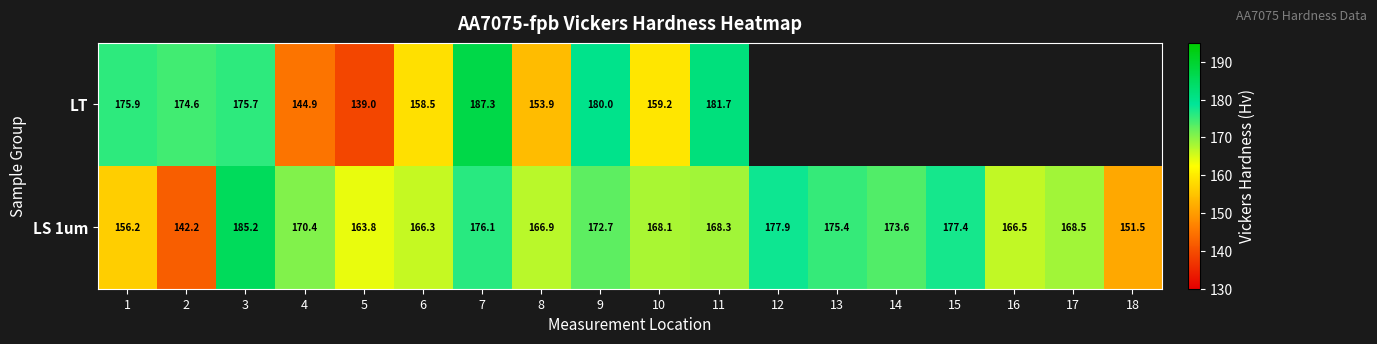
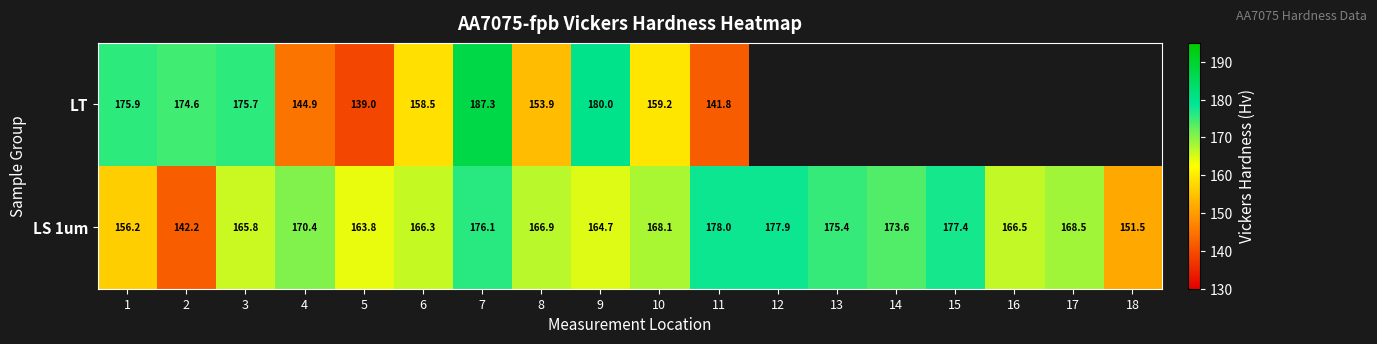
  {
    "LT": {
      "1": 175.9,
      "2": 174.6,
      "3": 175.7,
      "4": 144.9,
      "5": 139.0,
      "6": 158.5,
      "7": 187.3,
      "8": 153.9,
      "9": 180.0,
      "10": 159.2,
-     "11": 181.7
+     "11": 141.8
    },
    "LS 1um": {
      "1": 156.2,
      "2": 142.2,
-     "3": 185.2,
+     "3": 165.8,
      "4": 170.4,
      "5": 163.8,
      "6": 166.3,
      "7": 176.1,
      "8": 166.9,
-     "9": 172.7,
+     "9": 164.7,
      "10": 168.1,
-     "11": 168.3,
+     "11": 178.0,
      "12": 177.9,
      "13": 175.4,
      "14": 173.6,
      "15": 177.4,
      "16": 166.5,
      "17": 168.5,
      "18": 151.5
    }
  }
